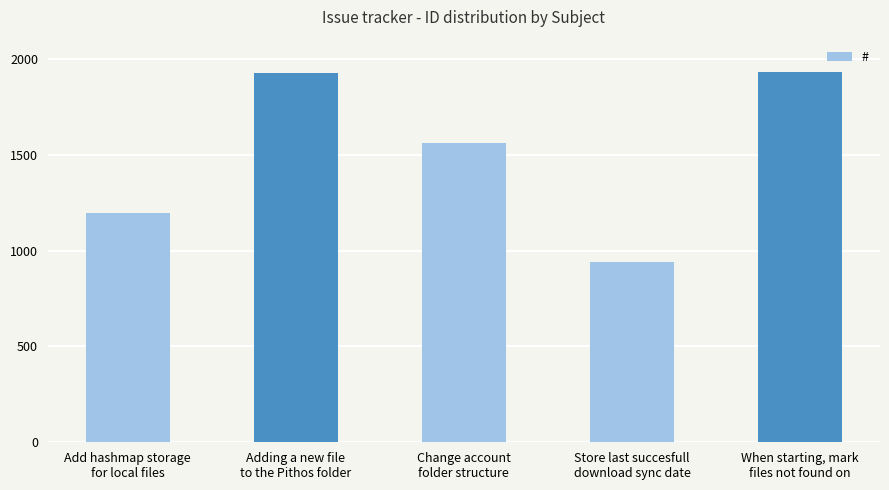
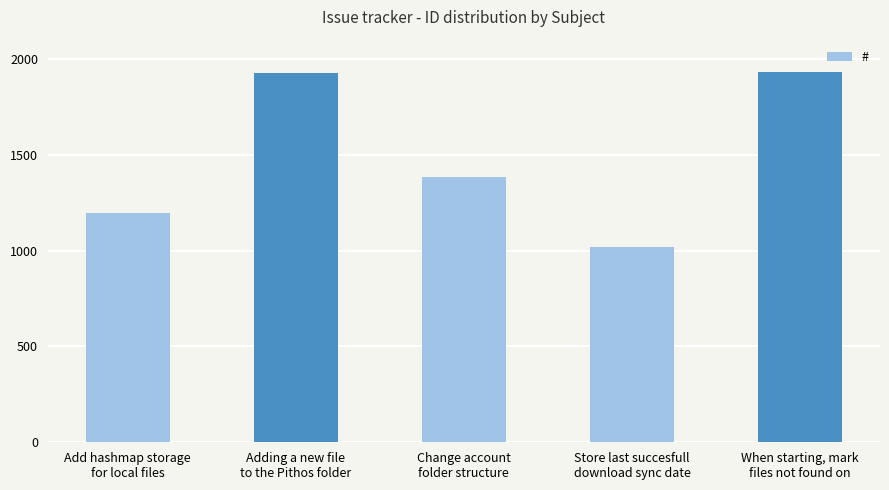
  {
    "Add hashmap storage for local files": 1200,
    "Adding a new file to the Pithos folder": 1920,
-   "Change account folder structure": 1560,
-   "Store last succesfull download sync date": 940,
+   "Change account folder structure": 1380,
+   "Store last succesfull download sync date": 1020,
    "When starting, mark files not found on": 1930
  }
